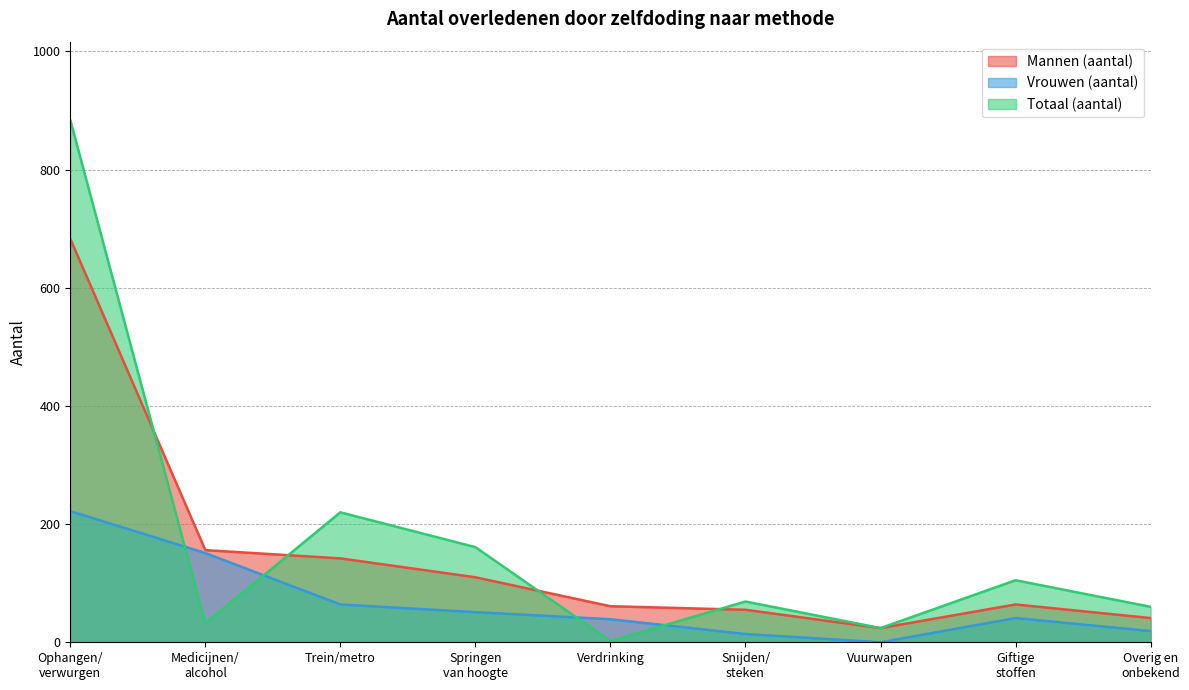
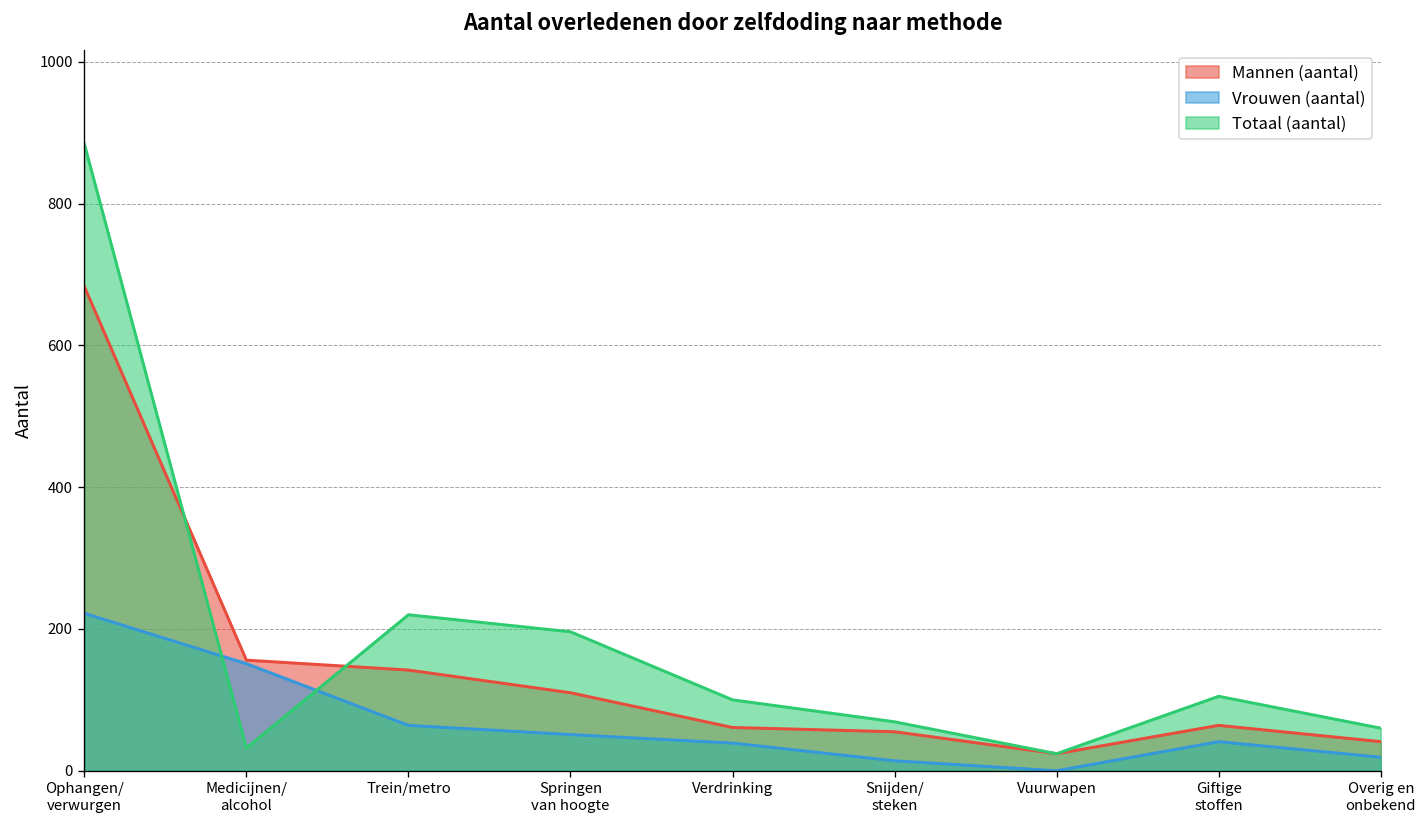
  {
    "Mannen (aantal)": {
      "Ophangen/ verwurgen": 680,
      "Medicijnen/ alcohol": 160,
      "Trein/metro": 140,
      "Springen van hoogte": 110,
      "Verdrinking": 60,
      "Snijden/ steken": 60,
      "Giftige stoffen": 60,
      "Overig en onbekend": 40
    },
    "Vrouwen (aantal)": {
      "Ophangen/ verwurgen": 220,
      "Medicijnen/ alcohol": 150,
      "Trein/metro": 60,
      "Springen van hoogte": 50,
      "Verdrinking": 40,
      "Snijden/ steken": 10,
      "Vuurwapen": 0,
      "Giftige stoffen": 40,
      "Overig en onbekend": 20
    },
    "Totaal (aantal)": {
      "Ophangen/ verwurgen": 880,
      "Medicijnen/ alcohol": 30,
      "Trein/metro": 220,
-     "Springen van hoogte": 160,
-     "Verdrinking": 0,
+     "Springen van hoogte": 200,
+     "Verdrinking": 100,
      "Snijden/ steken": 70,
      "Giftige stoffen": 110,
      "Overig en onbekend": 60
    }
  }
